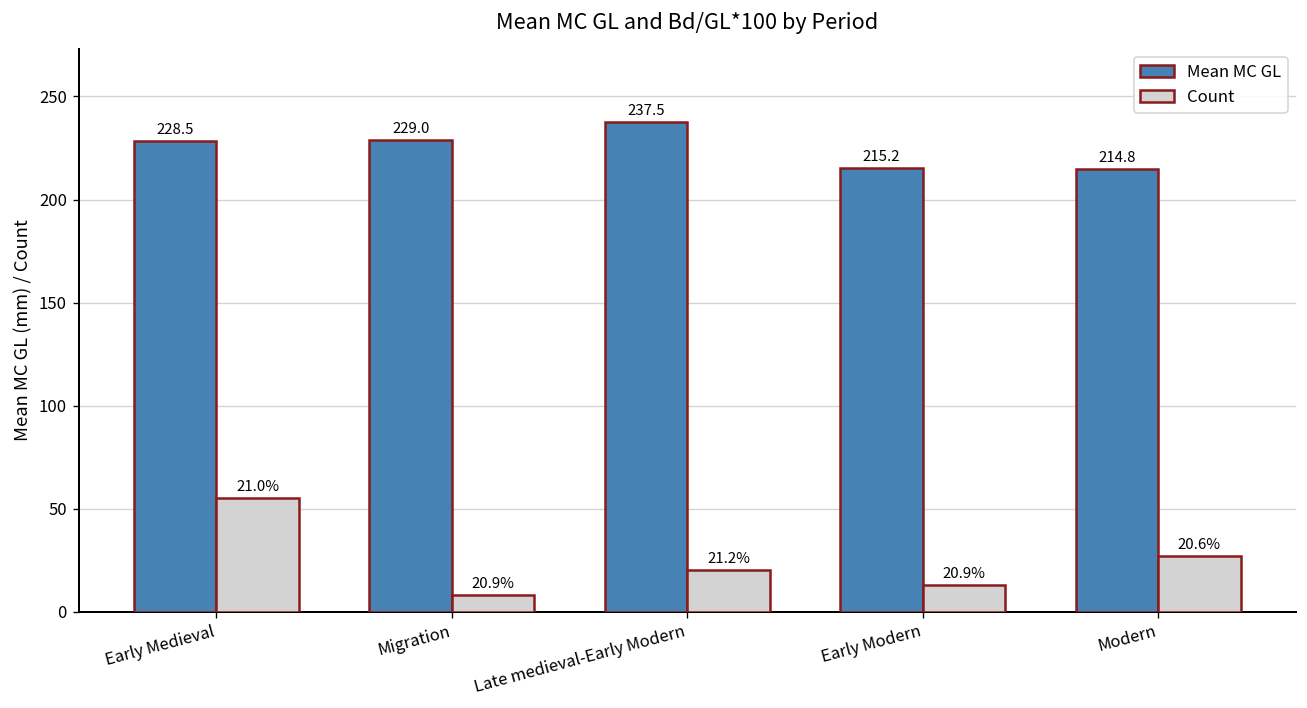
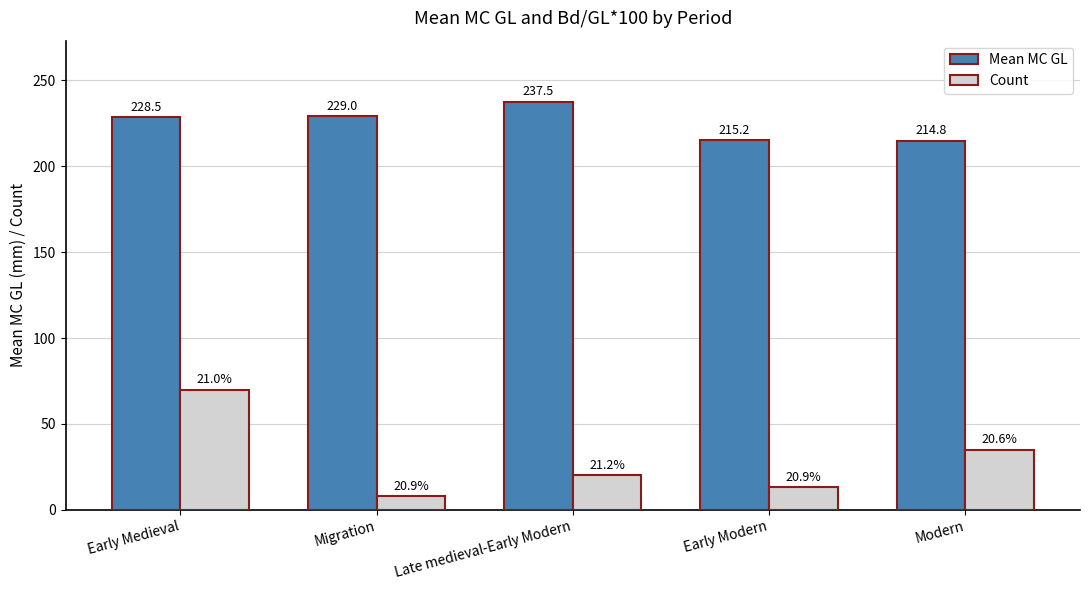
  {
    "Mean MC GL": {
      "Early Medieval": 228.5,
      "Migration": 229.0,
      "Late medieval-Early Modern": 237.5,
      "Early Modern": 215.2,
      "Modern": 214.8
    },
    "Count": {
-     "Early Medieval": 55,
-     "Modern": 27
+     "Early Medieval": 70,
+     "Modern": 35
    }
  }
